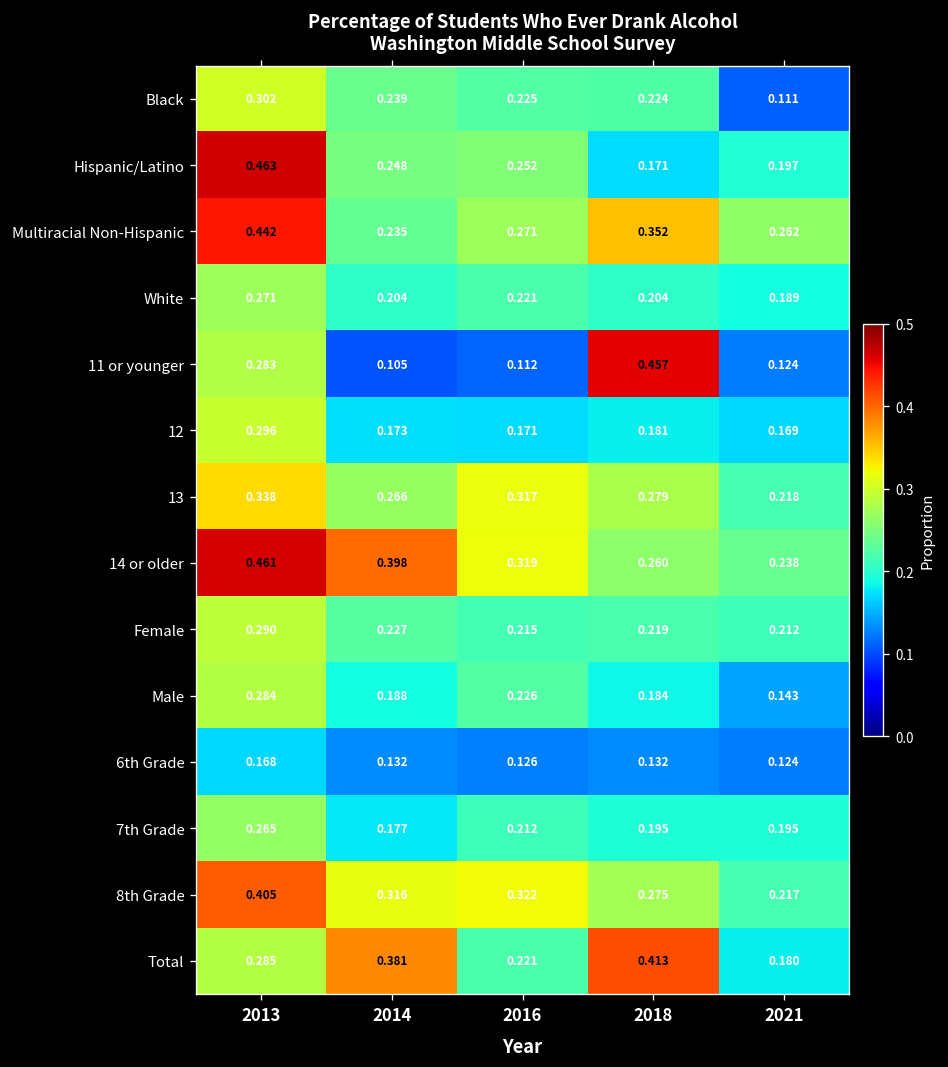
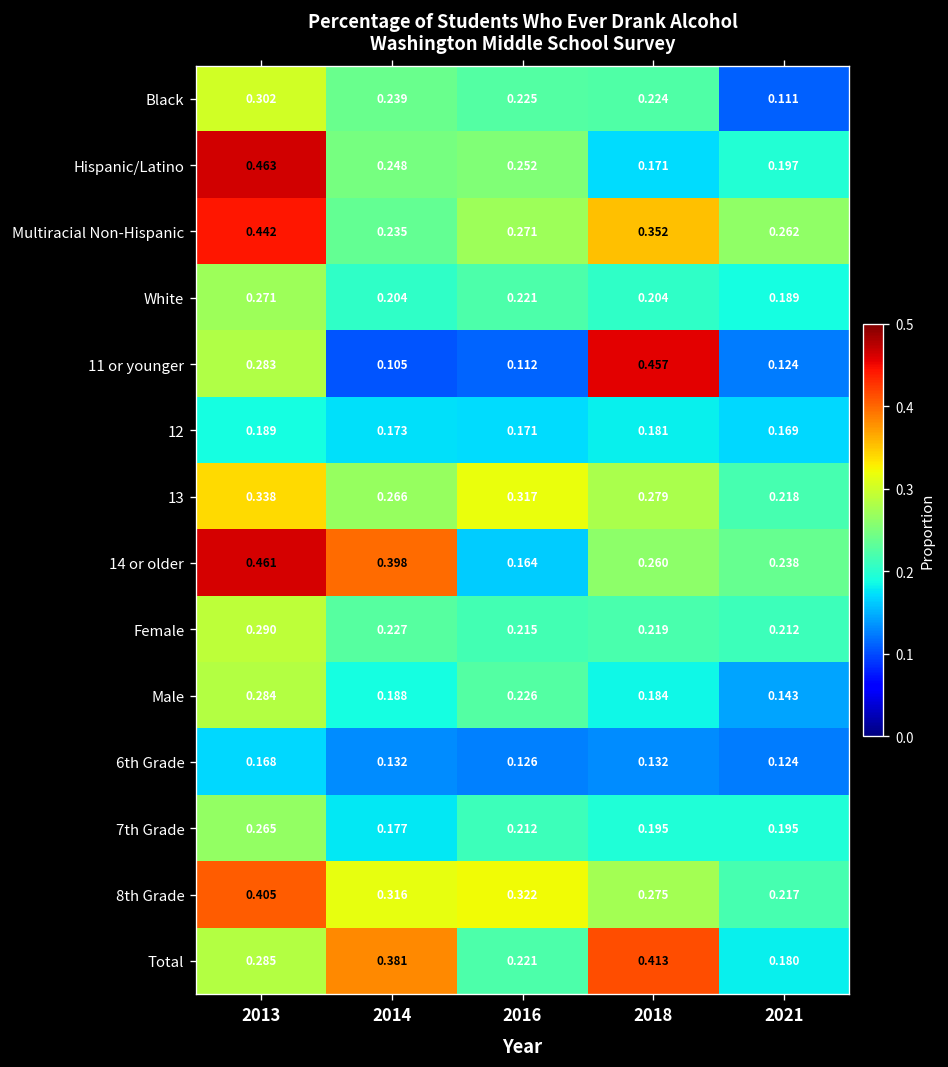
  {
    "Black": {
      "2013": 0.302,
      "2014": 0.239,
      "2016": 0.225,
      "2018": 0.224,
      "2021": 0.111
    },
    "Hispanic/Latino": {
      "2013": 0.463,
      "2014": 0.248,
      "2016": 0.252,
      "2018": 0.171,
      "2021": 0.197
    },
    "Multiracial Non-Hispanic": {
      "2013": 0.442,
      "2014": 0.235,
      "2016": 0.271,
      "2018": 0.352,
      "2021": 0.262
    },
    "White": {
      "2013": 0.271,
      "2014": 0.204,
      "2016": 0.221,
      "2018": 0.204,
      "2021": 0.189
    },
    "11 or younger": {
      "2013": 0.283,
      "2014": 0.105,
      "2016": 0.112,
      "2018": 0.457,
      "2021": 0.124
    },
    "12": {
-     "2013": 0.296,
+     "2013": 0.189,
      "2014": 0.173,
      "2016": 0.171,
      "2018": 0.181,
      "2021": 0.169
    },
    "13": {
      "2013": 0.338,
      "2014": 0.266,
      "2016": 0.317,
      "2018": 0.279,
      "2021": 0.218
    },
    "14 or older": {
      "2013": 0.461,
      "2014": 0.398,
-     "2016": 0.319,
+     "2016": 0.164,
      "2018": 0.260,
      "2021": 0.238
    },
    "Female": {
      "2013": 0.290,
      "2014": 0.227,
      "2016": 0.215,
      "2018": 0.219,
      "2021": 0.212
    },
    "Male": {
      "2013": 0.284,
      "2014": 0.188,
      "2016": 0.226,
      "2018": 0.184,
      "2021": 0.143
    },
    "6th Grade": {
      "2013": 0.168,
      "2014": 0.132,
      "2016": 0.126,
      "2018": 0.132,
      "2021": 0.124
    },
    "7th Grade": {
      "2013": 0.265,
      "2014": 0.177,
      "2016": 0.212,
      "2018": 0.195,
      "2021": 0.195
    },
    "8th Grade": {
      "2013": 0.405,
      "2014": 0.316,
      "2016": 0.322,
      "2018": 0.275,
      "2021": 0.217
    },
    "Total": {
      "2013": 0.285,
      "2014": 0.381,
      "2016": 0.221,
      "2018": 0.413,
      "2021": 0.180
    }
  }
